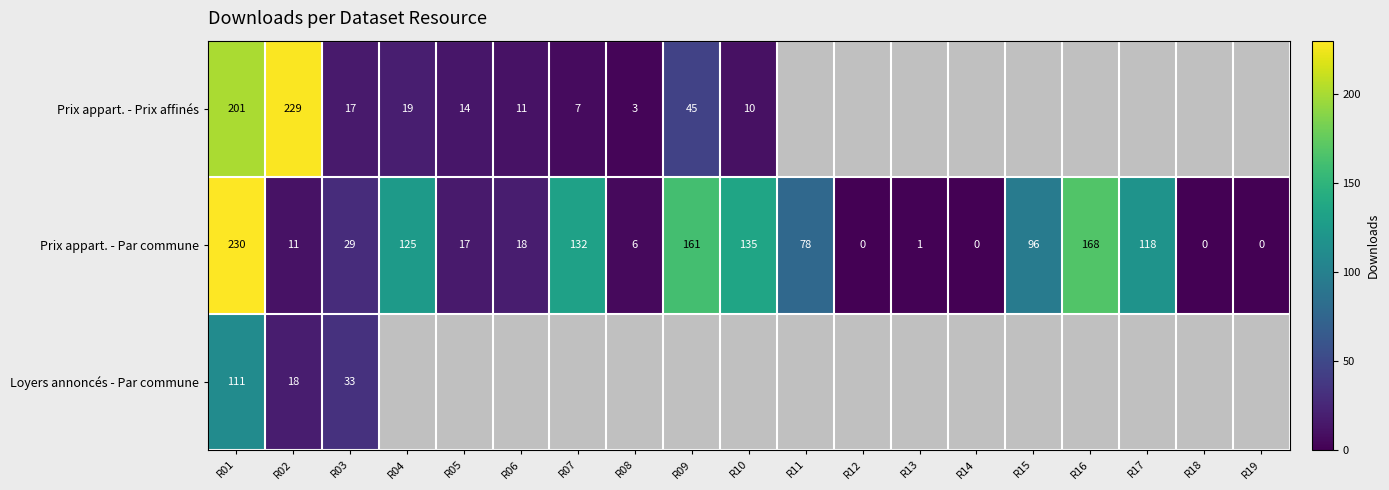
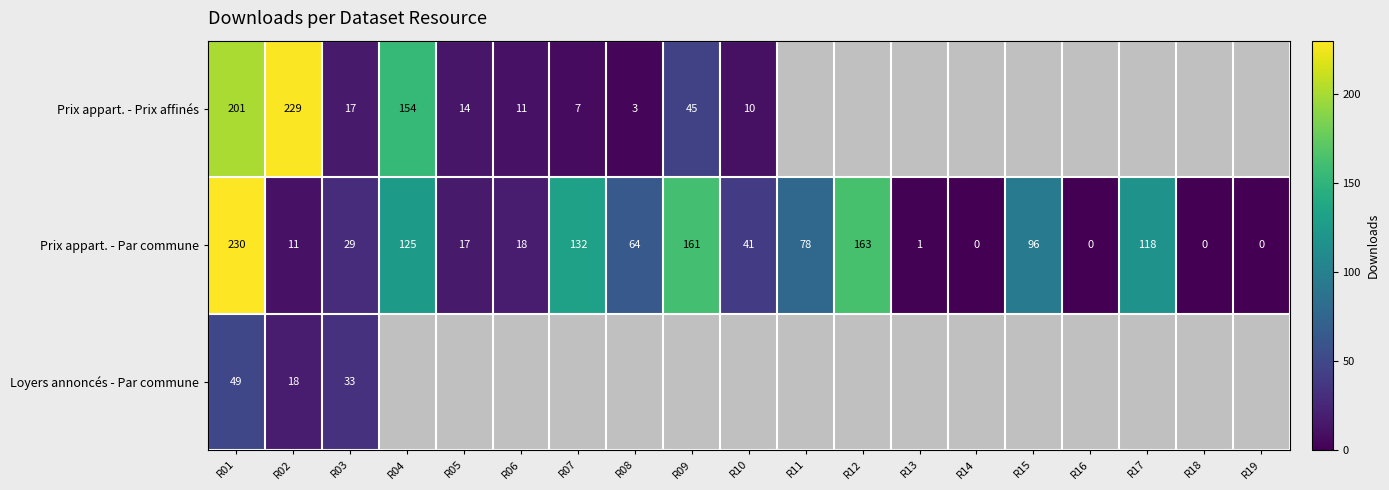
  {
    "Prix appart. - Prix affinés": {
      "R01": 201,
      "R02": 229,
      "R03": 17,
-     "R04": 19,
+     "R04": 154,
      "R05": 14,
      "R06": 11,
      "R07": 7,
      "R08": 3,
      "R09": 45,
      "R10": 10
    },
    "Prix appart. - Par commune": {
      "R01": 230,
      "R02": 11,
      "R03": 29,
      "R04": 125,
      "R05": 17,
      "R06": 18,
      "R07": 132,
-     "R08": 6,
+     "R08": 64,
      "R09": 161,
-     "R10": 135,
+     "R10": 41,
      "R11": 78,
-     "R12": 0,
+     "R12": 163,
      "R13": 1,
      "R14": 0,
      "R15": 96,
-     "R16": 168,
+     "R16": 0,
      "R17": 118,
      "R18": 0,
      "R19": 0
    },
    "Loyers annoncés - Par commune": {
-     "R01": 111,
+     "R01": 49,
      "R02": 18,
      "R03": 33
    }
  }
